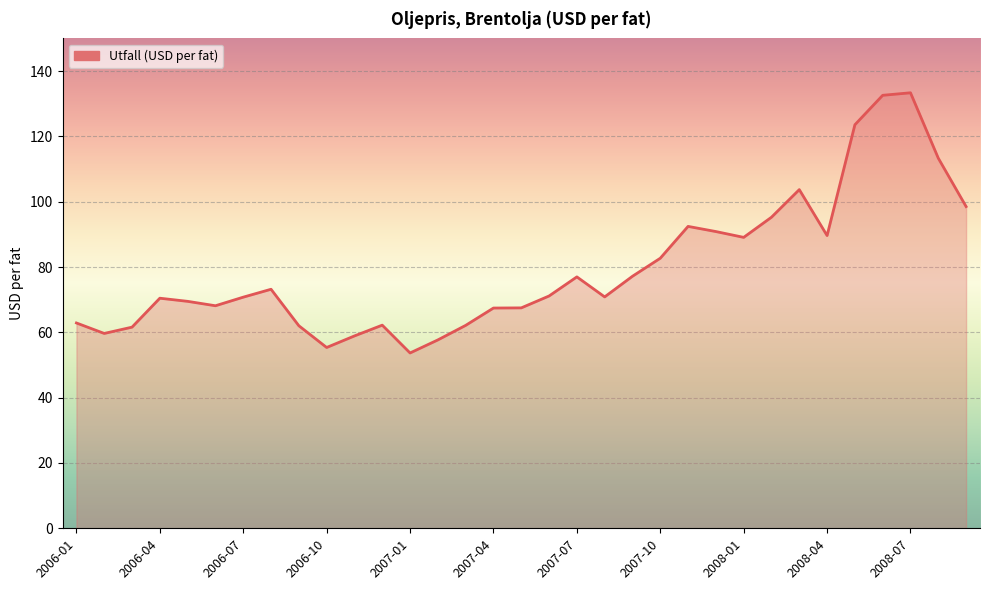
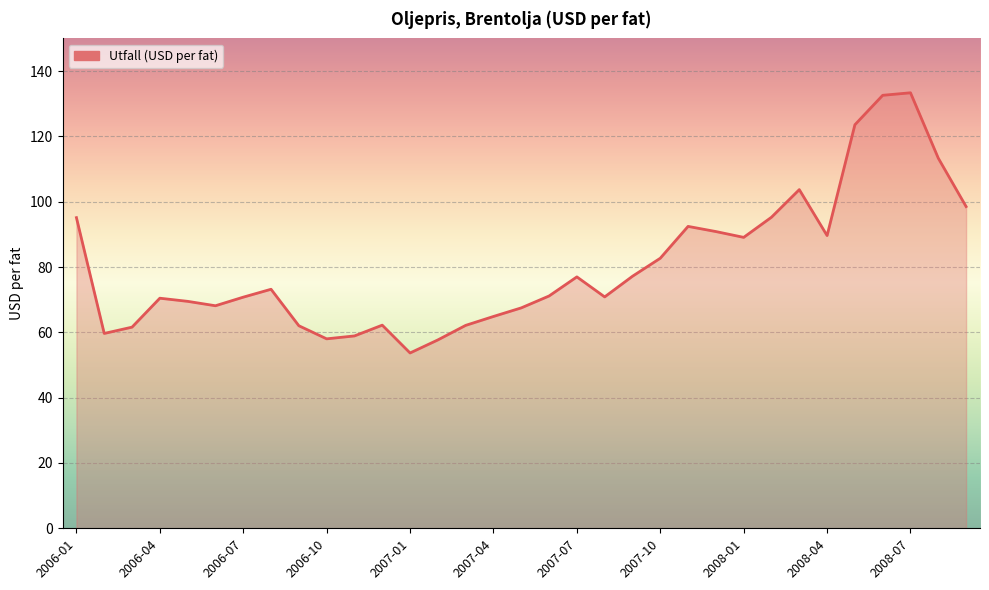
  {
-   "2006-01": 63,
+   "2006-01": 95,
    "2006-04": 70,
    "2006-07": 71,
-   "2006-10": 55,
+   "2006-10": 58,
    "2007-01": 54,
-   "2007-04": 67,
+   "2007-04": 65,
    "2007-07": 77,
    "2007-10": 83,
    "2008-01": 89,
    "2008-04": 90,
    "2008-07": 133
  }
